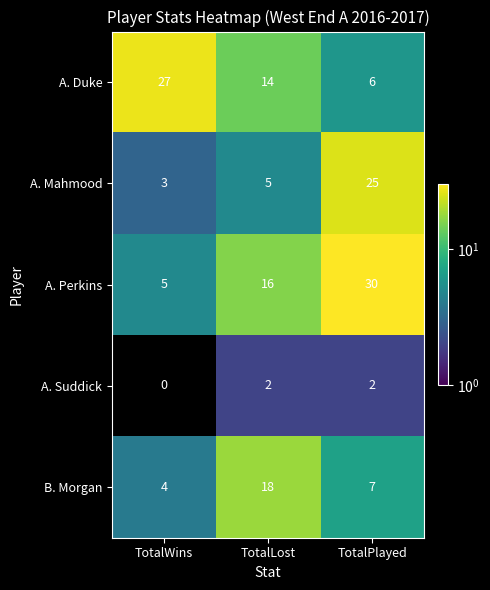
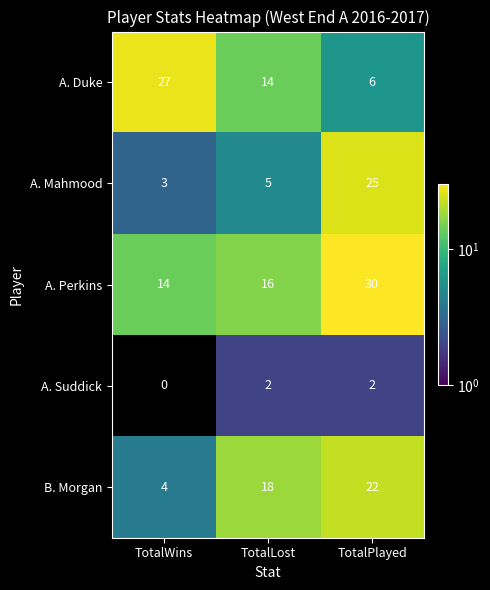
  {
    "A. Duke": {
      "TotalWins": 27,
      "TotalLost": 14,
      "TotalPlayed": 6
    },
    "A. Mahmood": {
      "TotalWins": 3,
      "TotalLost": 5,
      "TotalPlayed": 25
    },
    "A. Perkins": {
-     "TotalWins": 5,
+     "TotalWins": 14,
      "TotalLost": 16,
      "TotalPlayed": 30
    },
    "A. Suddick": {
      "TotalWins": 0,
      "TotalLost": 2,
      "TotalPlayed": 2
    },
    "B. Morgan": {
      "TotalWins": 4,
      "TotalLost": 18,
-     "TotalPlayed": 7
+     "TotalPlayed": 22
    }
  }
